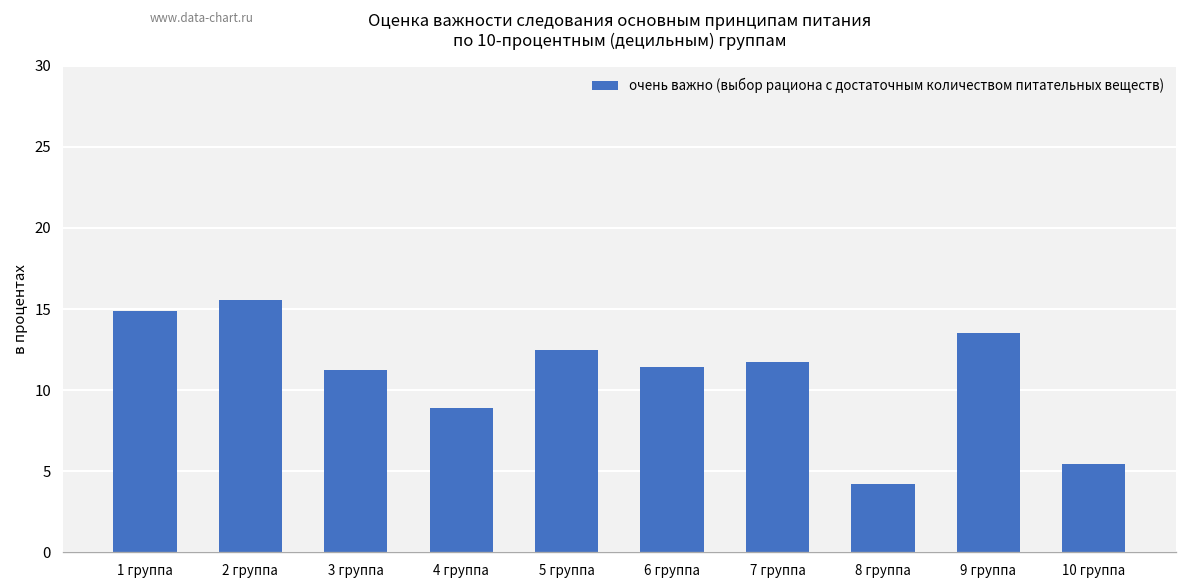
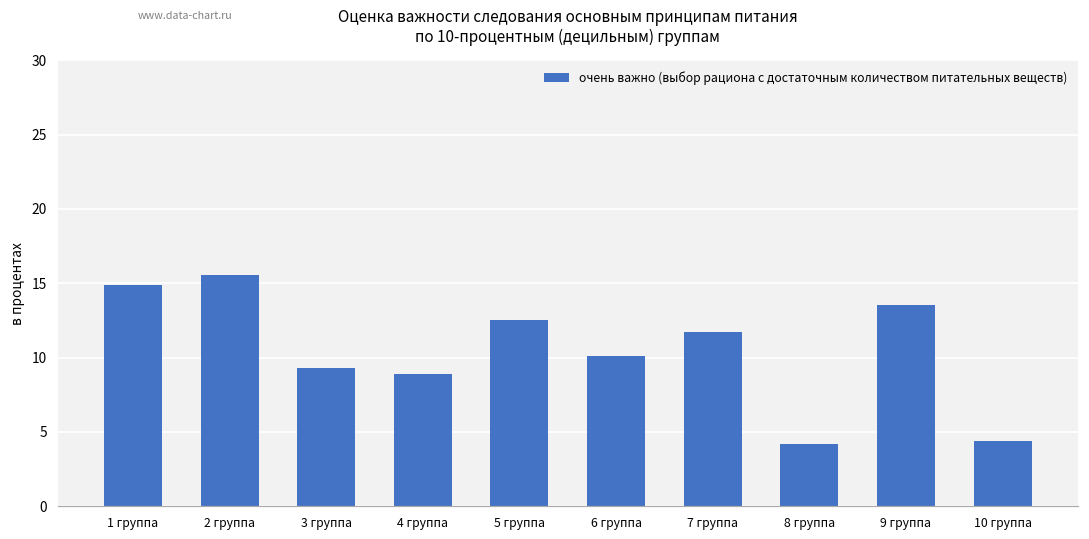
  {
    "1 группа": 14.9,
    "2 группа": 15.6,
-   "3 группа": 11.3,
+   "3 группа": 9.3,
    "4 группа": 8.9,
    "5 группа": 12.5,
-   "6 группа": 11.4,
+   "6 группа": 10.1,
    "7 группа": 11.7,
    "8 группа": 4.2,
    "9 группа": 13.5,
-   "10 группа": 5.4
+   "10 группа": 4.4
  }
